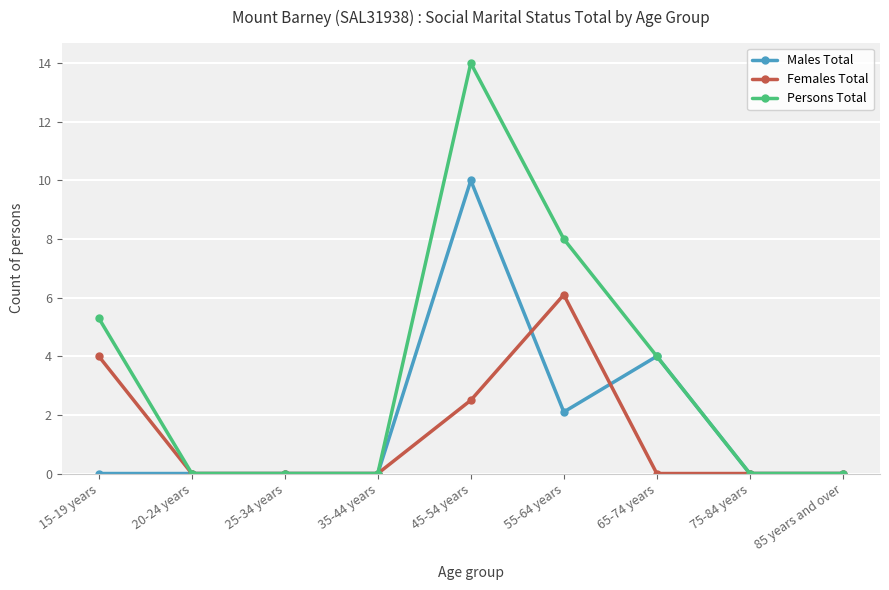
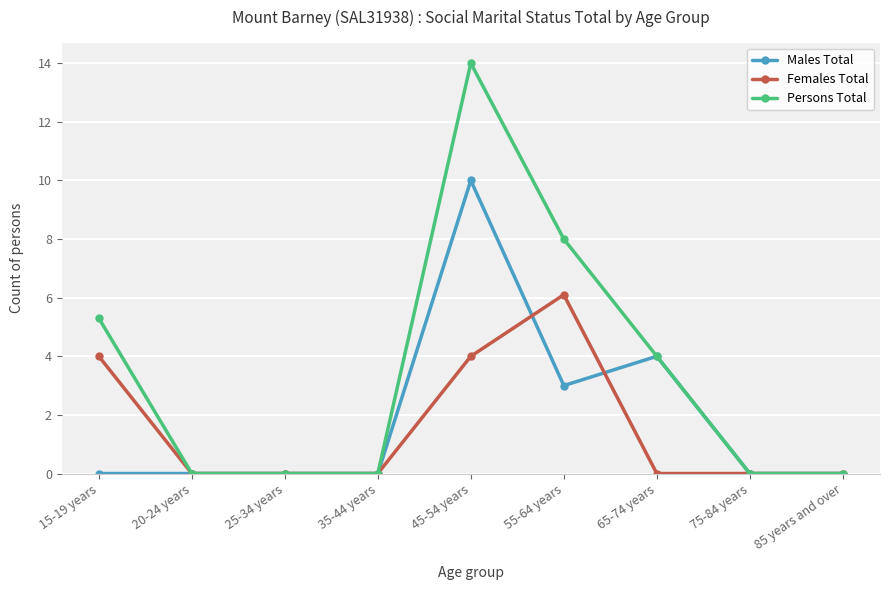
  {
    "Males Total": {
      "15-19 years": 0.0,
      "45-54 years": 10.0,
-     "55-64 years": 2.1
+     "55-64 years": 3.0
    },
    "Females Total": {
      "15-19 years": 4.0,
-     "45-54 years": 2.5,
+     "45-54 years": 4.0,
      "55-64 years": 6.1,
      "65-74 years": 0.0
    },
    "Persons Total": {
      "15-19 years": 5.3,
      "45-54 years": 14.0,
      "55-64 years": 8.0
    }
  }
